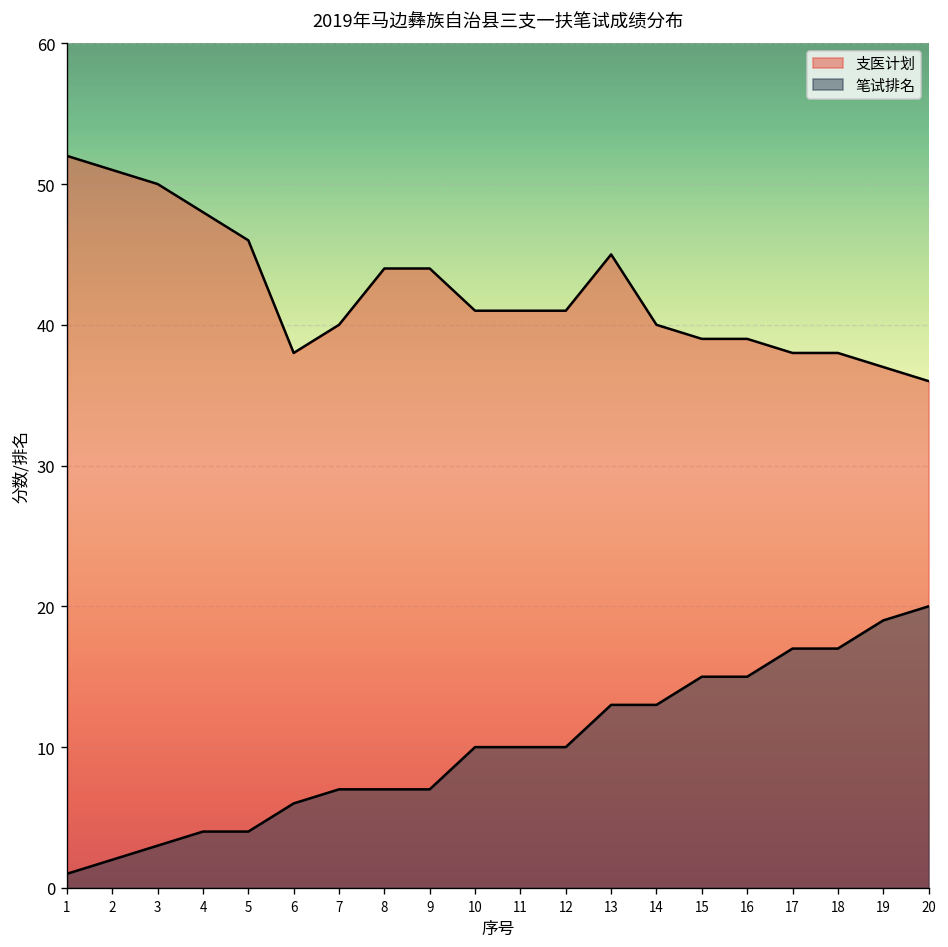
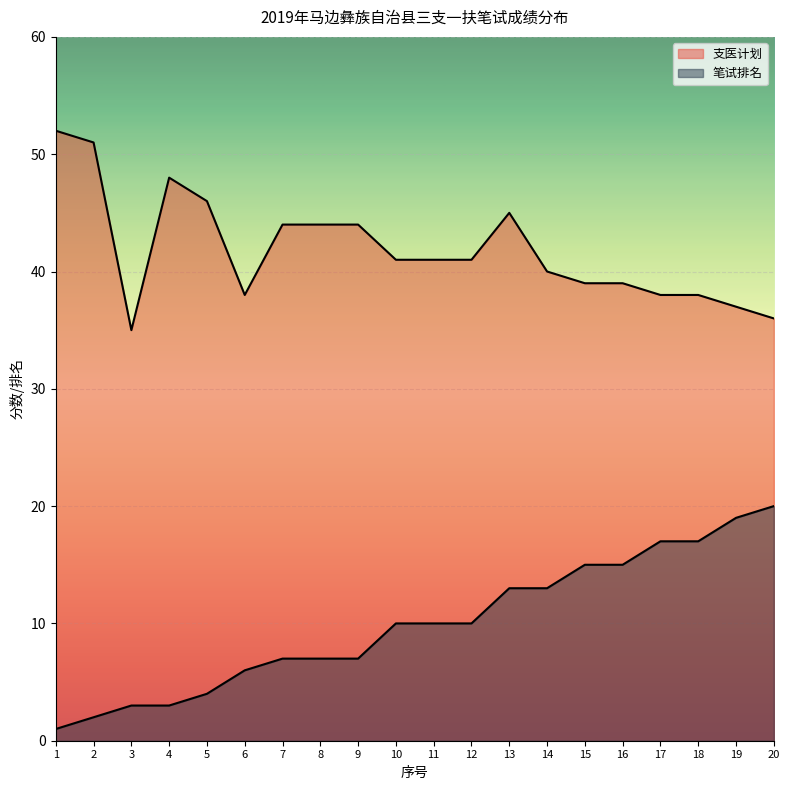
  {
    "支医计划": {
      "1": 52,
      "2": 51,
-     "3": 50,
+     "3": 35,
      "4": 48,
      "5": 46,
      "6": 38,
-     "7": 40,
+     "7": 44,
      "8": 44,
      "9": 44,
      "10": 41,
      "11": 41,
      "12": 41,
      "13": 45,
      "14": 40,
      "15": 39,
      "16": 39,
      "17": 38,
      "18": 38,
      "19": 37,
      "20": 36
    },
    "笔试排名": {
      "1": 1,
      "2": 2,
      "3": 3,
-     "4": 4,
+     "4": 3,
      "5": 4,
      "6": 6,
      "7": 7,
      "8": 7,
      "9": 7,
      "10": 10,
      "11": 10,
      "12": 10,
      "13": 13,
      "14": 13,
      "15": 15,
      "16": 15,
      "17": 17,
      "18": 17,
      "19": 19,
      "20": 20
    }
  }
